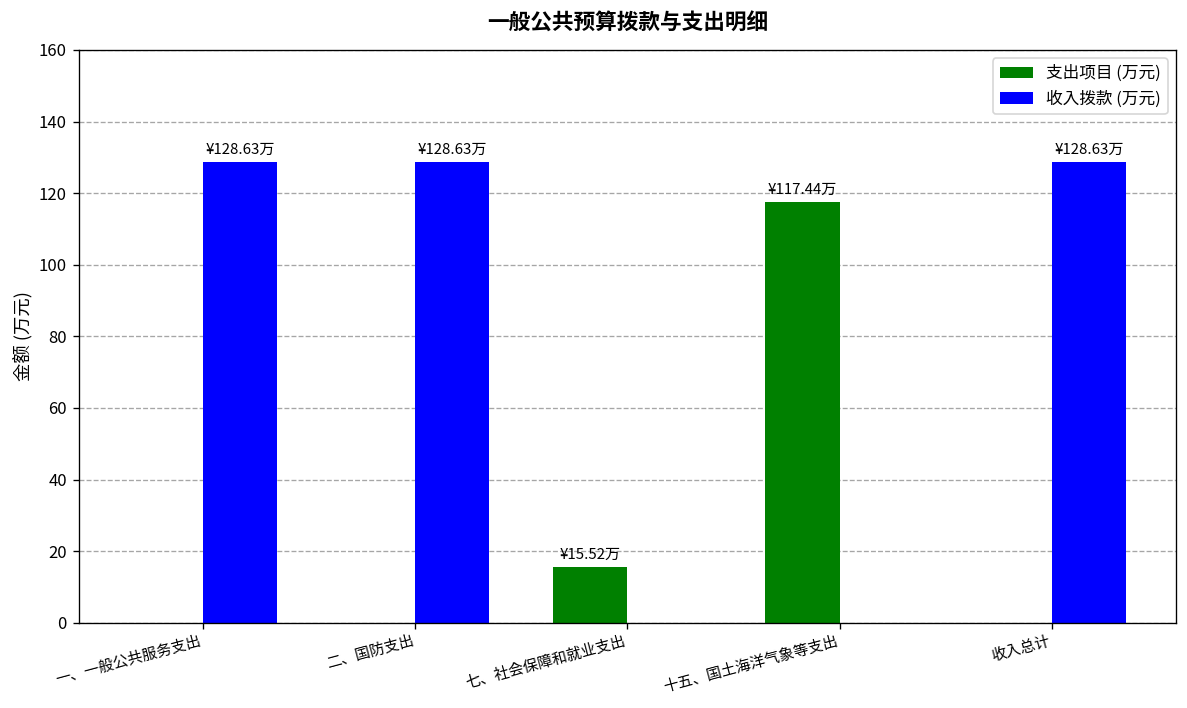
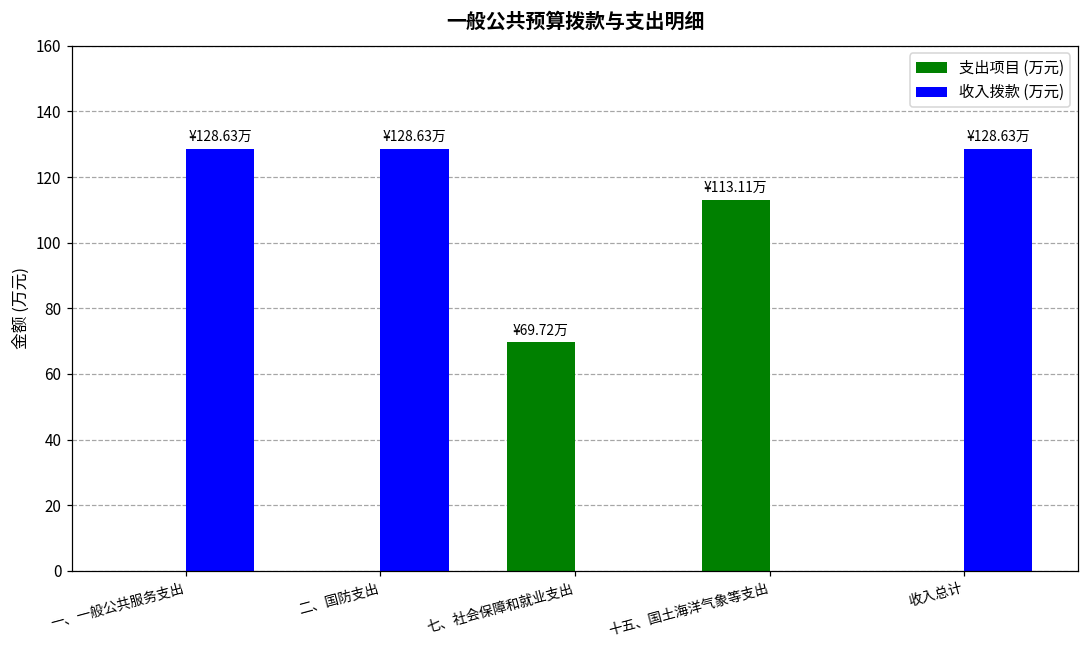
  {
    "支出项目 (万元)": {
-     "七、社会保障和就业支出": "¥15.52万",
-     "十五、国土海洋气象等支出": "¥117.44万"
+     "七、社会保障和就业支出": "¥69.72万",
+     "十五、国土海洋气象等支出": "¥113.11万"
    },
    "收入拨款 (万元)": {
      "一、一般公共服务支出": "¥128.63万",
      "二、国防支出": "¥128.63万",
      "收入总计": "¥128.63万"
    }
  }
